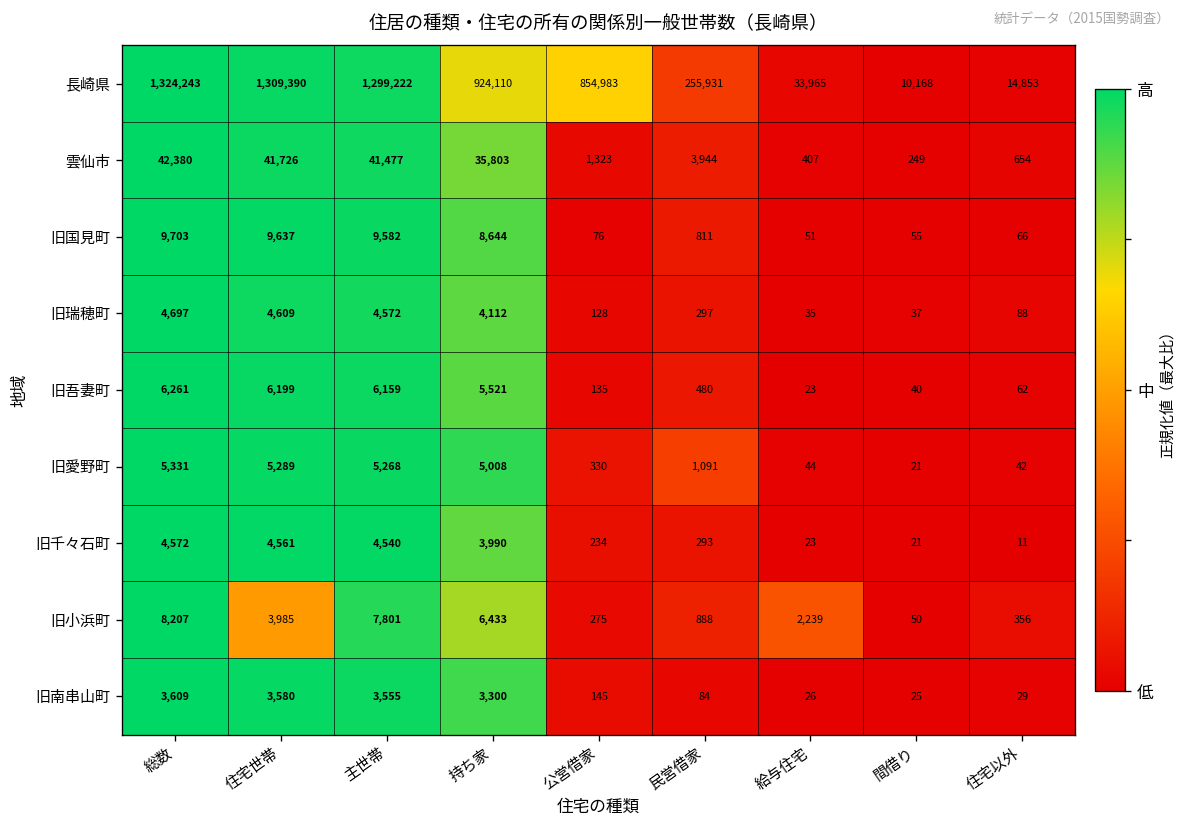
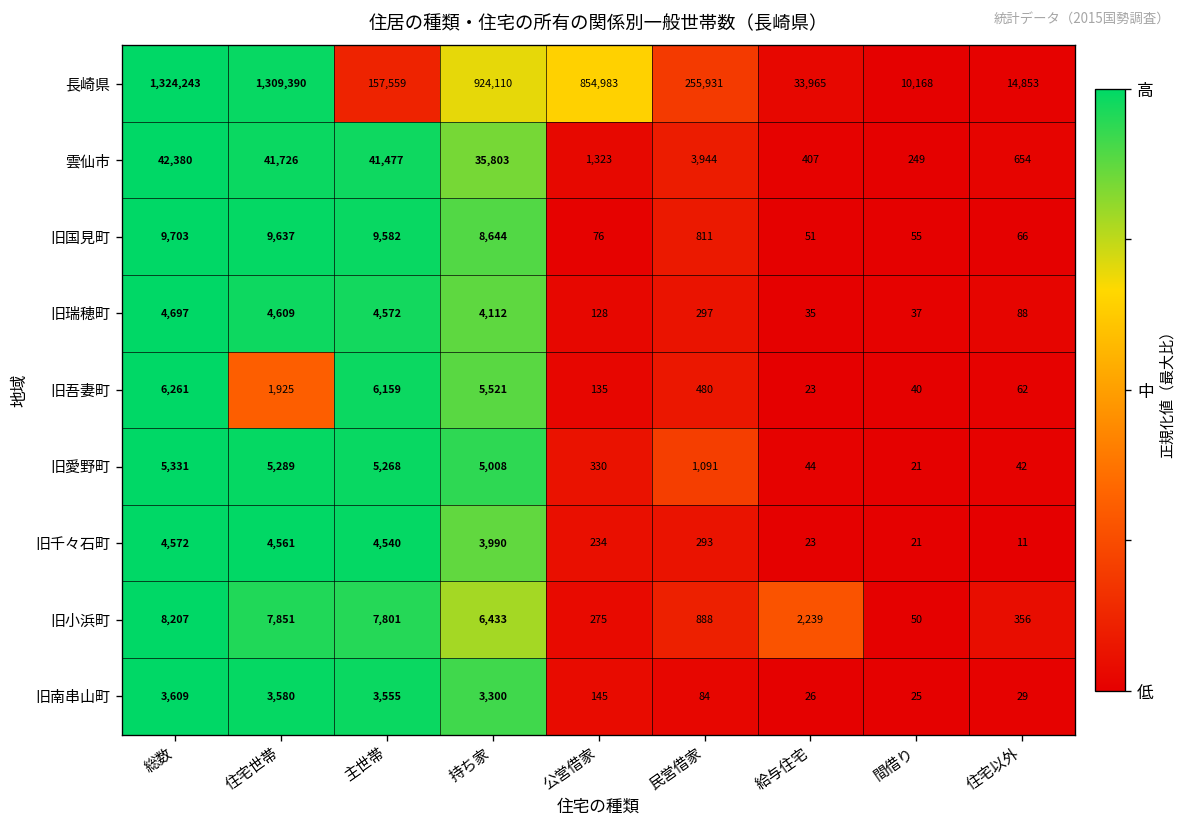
  {
    "長崎県": {
      "総数": "1,324,243",
      "住宅世帯": "1,309,390",
-     "主世帯": "1,299,222",
+     "主世帯": "157,559",
      "持ち家": "924,110",
      "公営借家": "854,983",
      "民営借家": "255,931",
      "給与住宅": "33,965",
      "間借り": "10,168",
      "住宅以外": "14,853"
    },
    "雲仙市": {
      "総数": "42,380",
      "住宅世帯": "41,726",
      "主世帯": "41,477",
      "持ち家": "35,803",
      "公営借家": "1,323",
      "民営借家": "3,944",
      "給与住宅": "407",
      "間借り": "249",
      "住宅以外": "654"
    },
    "旧国見町": {
      "総数": "9,703",
      "住宅世帯": "9,637",
      "主世帯": "9,582",
      "持ち家": "8,644",
      "公営借家": "76",
      "民営借家": "811",
      "給与住宅": "51",
      "間借り": "55",
      "住宅以外": "66"
    },
    "旧瑞穂町": {
      "総数": "4,697",
      "住宅世帯": "4,609",
      "主世帯": "4,572",
      "持ち家": "4,112",
      "公営借家": "128",
      "民営借家": "297",
      "給与住宅": "35",
      "間借り": "37",
      "住宅以外": "88"
    },
    "旧吾妻町": {
      "総数": "6,261",
-     "住宅世帯": "6,199",
+     "住宅世帯": "1,925",
      "主世帯": "6,159",
      "持ち家": "5,521",
      "公営借家": "135",
      "民営借家": "480",
      "給与住宅": "23",
      "間借り": "40",
      "住宅以外": "62"
    },
    "旧愛野町": {
      "総数": "5,331",
      "住宅世帯": "5,289",
      "主世帯": "5,268",
      "持ち家": "5,008",
      "公営借家": "330",
      "民営借家": "1,091",
      "給与住宅": "44",
      "間借り": "21",
      "住宅以外": "42"
    },
    "旧千々石町": {
      "総数": "4,572",
      "住宅世帯": "4,561",
      "主世帯": "4,540",
      "持ち家": "3,990",
      "公営借家": "234",
      "民営借家": "293",
      "給与住宅": "23",
      "間借り": "21",
      "住宅以外": "11"
    },
    "旧小浜町": {
      "総数": "8,207",
-     "住宅世帯": "3,985",
+     "住宅世帯": "7,851",
      "主世帯": "7,801",
      "持ち家": "6,433",
      "公営借家": "275",
      "民営借家": "888",
      "給与住宅": "2,239",
      "間借り": "50",
      "住宅以外": "356"
    },
    "旧南串山町": {
      "総数": "3,609",
      "住宅世帯": "3,580",
      "主世帯": "3,555",
      "持ち家": "3,300",
      "公営借家": "145",
      "民営借家": "84",
      "給与住宅": "26",
      "間借り": "25",
      "住宅以外": "29"
    }
  }
